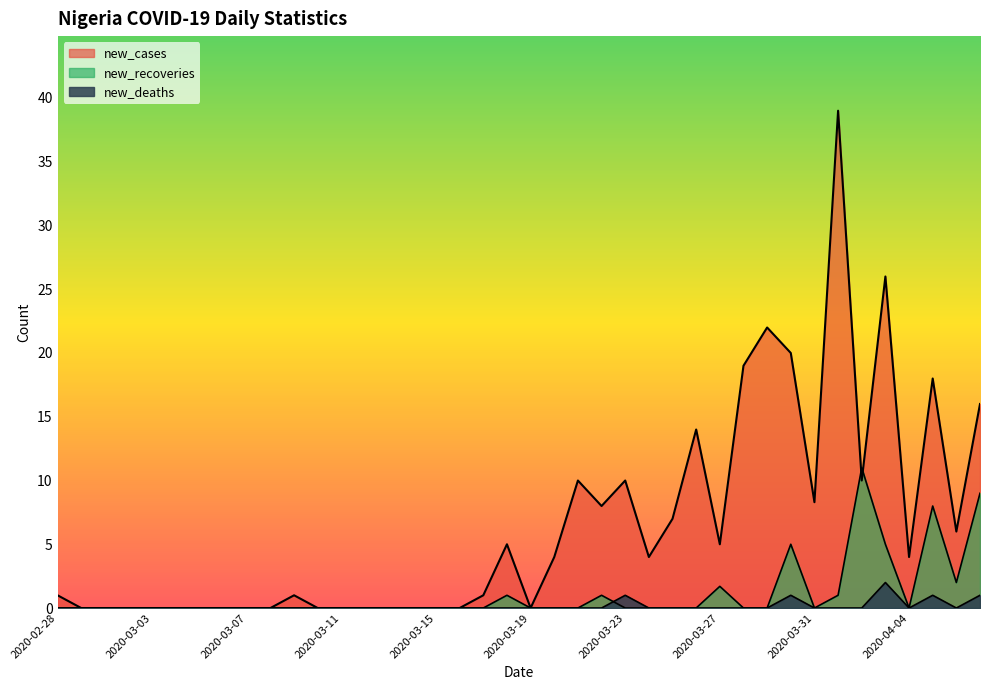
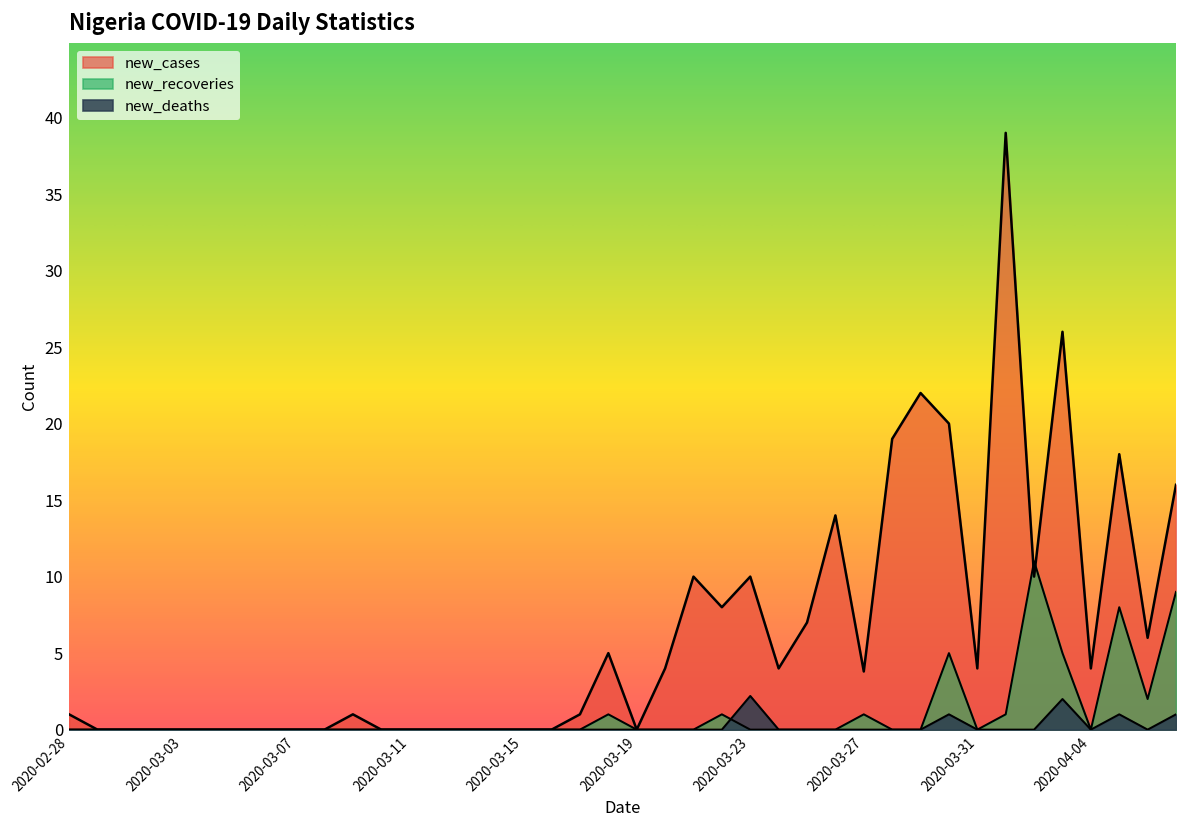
  {
    "new_cases": {
      "2020-02-28": 1.0,
      "2020-03-23": 10.0,
-     "2020-03-27": 5.0,
-     "2020-03-31": 8.3,
+     "2020-03-27": 3.8,
+     "2020-03-31": 4.0,
      "2020-04-04": 4.0
    },
    "new_recoveries": {
      "2020-03-23": 0.0,
-     "2020-03-27": 1.7
+     "2020-03-27": 1.0
    },
    "new_deaths": {
-     "2020-03-23": 1.0,
+     "2020-03-23": 2.2,
      "2020-03-27": 0.0
    }
  }
